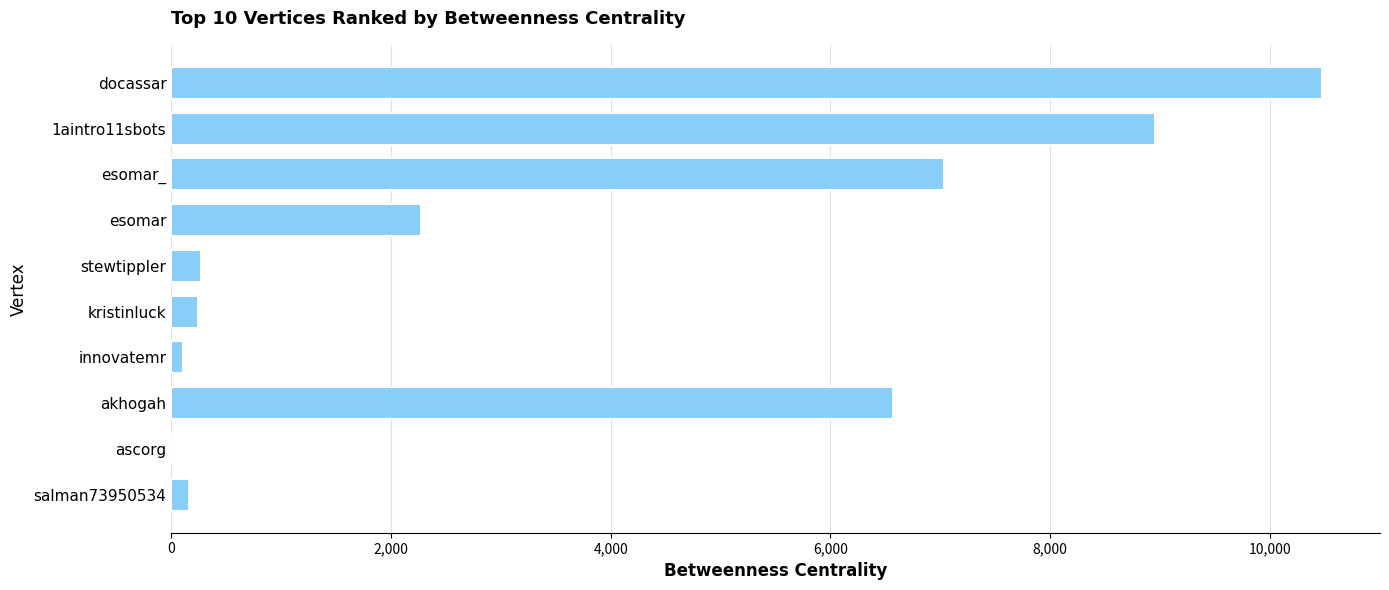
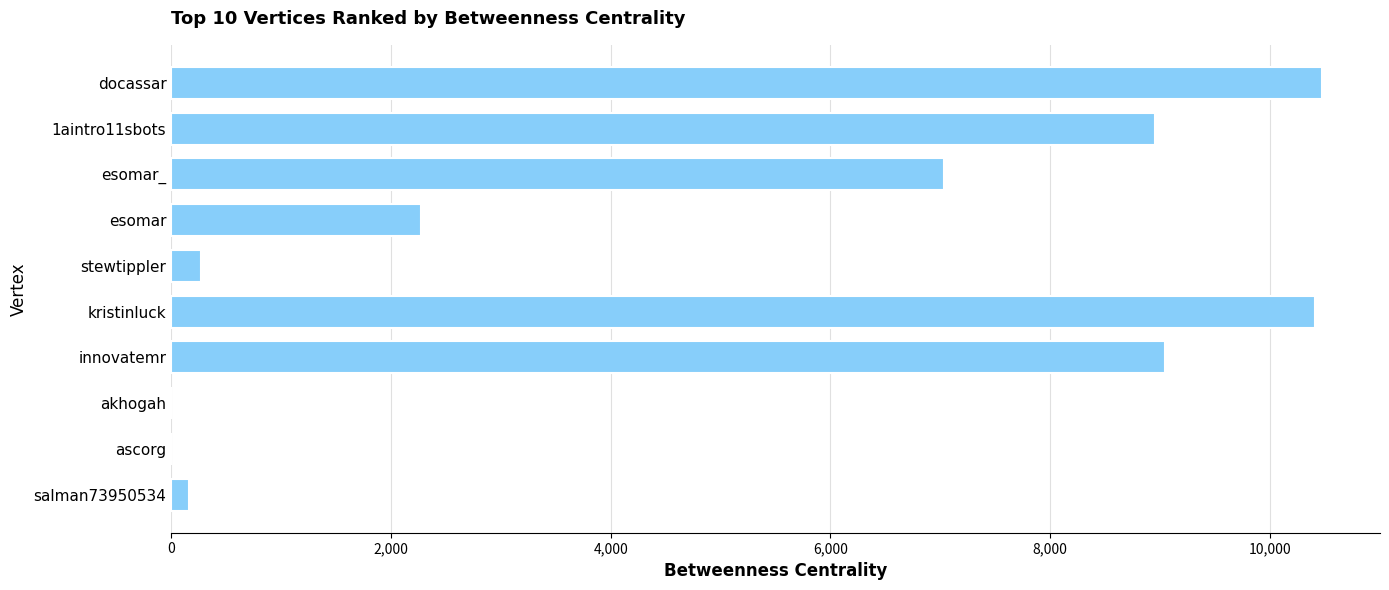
  {
    "docassar": "10,480",
    "1aintro11sbots": "8,950",
    "esomar_": "7,040",
    "esomar": "2,270",
    "stewtippler": "270",
-   "kristinluck": "240",
-   "innovatemr": "100",
-   "akhogah": "6,570",
+   "kristinluck": "10,410",
+   "innovatemr": "9,040",
+   "akhogah": "0",
    "ascorg": "0",
    "salman73950534": "160"
  }
